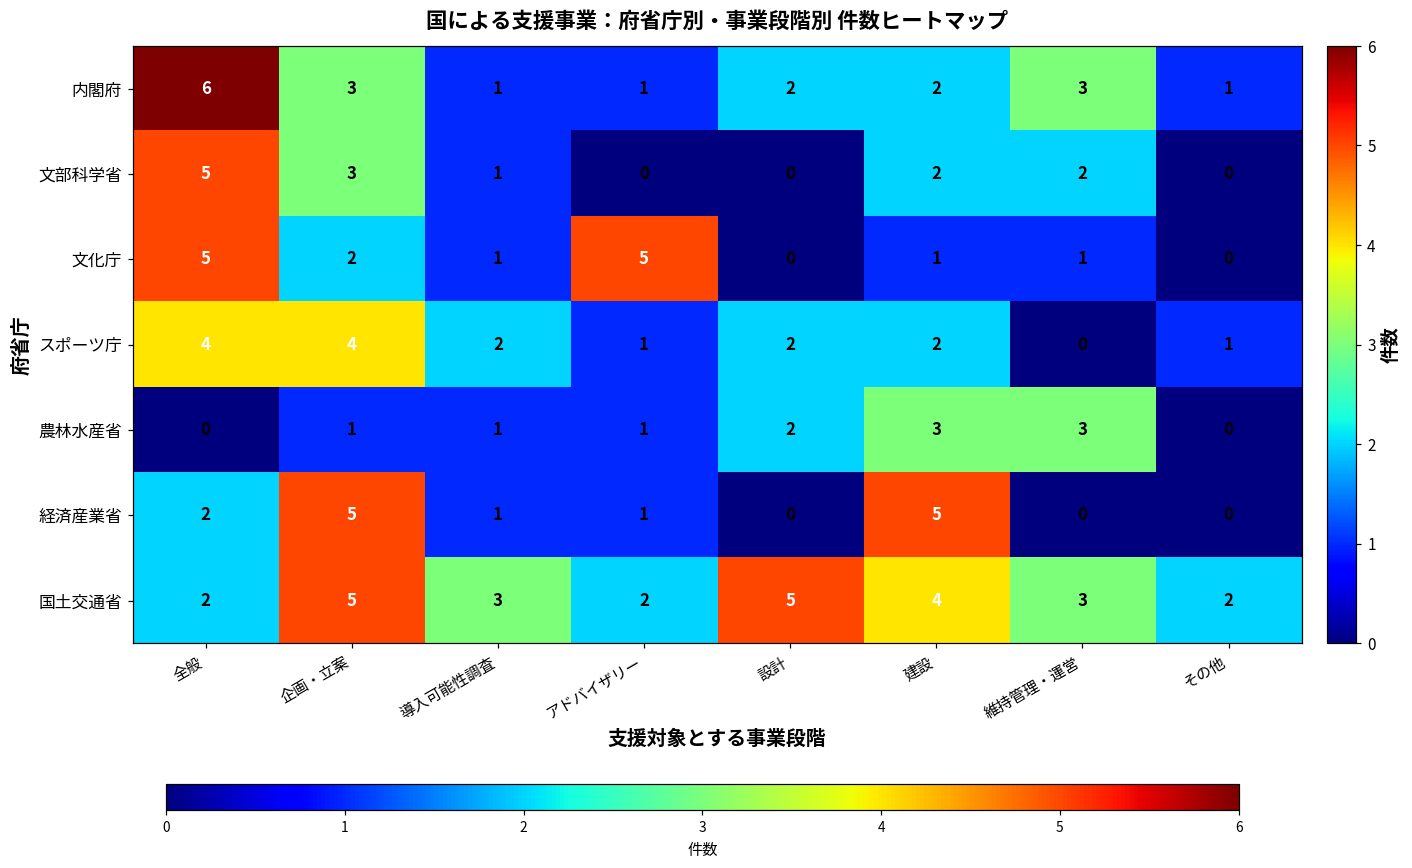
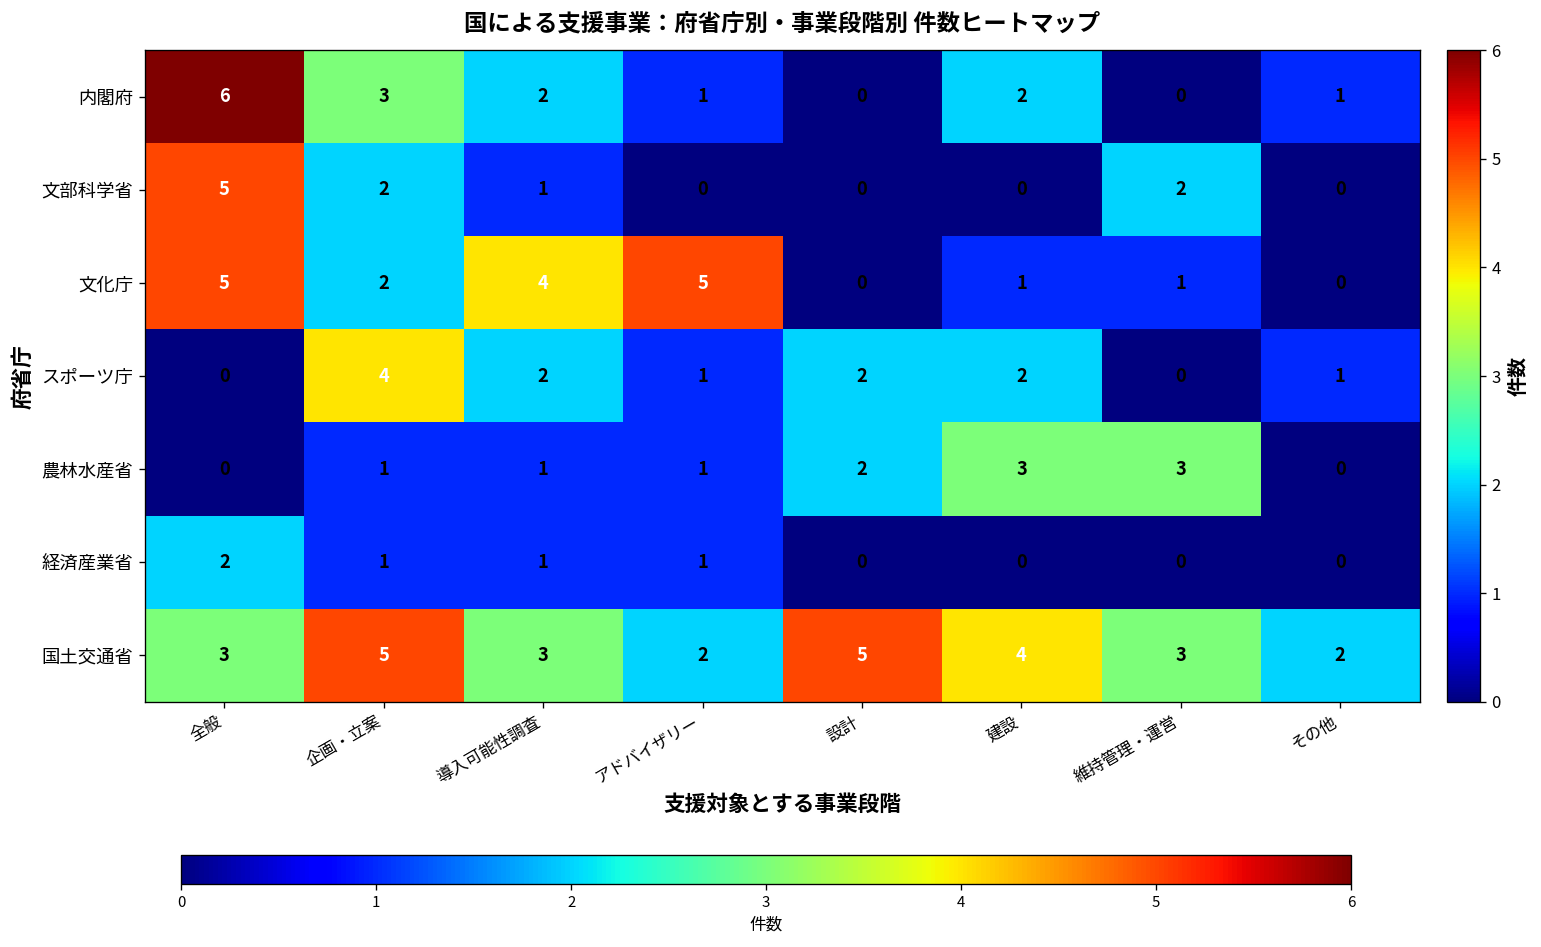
  {
    "内閣府": {
      "全般": 6,
      "企画・立案": 3,
-     "導入可能性調査": 1,
+     "導入可能性調査": 2,
      "アドバイザリー": 1,
-     "設計": 2,
+     "設計": 0,
      "建設": 2,
-     "維持管理・運営": 3,
+     "維持管理・運営": 0,
      "その他": 1
    },
    "文部科学省": {
      "全般": 5,
-     "企画・立案": 3,
+     "企画・立案": 2,
      "導入可能性調査": 1,
      "アドバイザリー": 0,
      "設計": 0,
-     "建設": 2,
+     "建設": 0,
      "維持管理・運営": 2,
      "その他": 0
    },
    "文化庁": {
      "全般": 5,
      "企画・立案": 2,
-     "導入可能性調査": 1,
+     "導入可能性調査": 4,
      "アドバイザリー": 5,
      "設計": 0,
      "建設": 1,
      "維持管理・運営": 1,
      "その他": 0
    },
    "スポーツ庁": {
-     "全般": 4,
+     "全般": 0,
      "企画・立案": 4,
      "導入可能性調査": 2,
      "アドバイザリー": 1,
      "設計": 2,
      "建設": 2,
      "維持管理・運営": 0,
      "その他": 1
    },
    "農林水産省": {
      "全般": 0,
      "企画・立案": 1,
      "導入可能性調査": 1,
      "アドバイザリー": 1,
      "設計": 2,
      "建設": 3,
      "維持管理・運営": 3,
      "その他": 0
    },
    "経済産業省": {
      "全般": 2,
-     "企画・立案": 5,
+     "企画・立案": 1,
      "導入可能性調査": 1,
      "アドバイザリー": 1,
      "設計": 0,
-     "建設": 5,
+     "建設": 0,
      "維持管理・運営": 0,
      "その他": 0
    },
    "国土交通省": {
-     "全般": 2,
+     "全般": 3,
      "企画・立案": 5,
      "導入可能性調査": 3,
      "アドバイザリー": 2,
      "設計": 5,
      "建設": 4,
      "維持管理・運営": 3,
      "その他": 2
    }
  }
